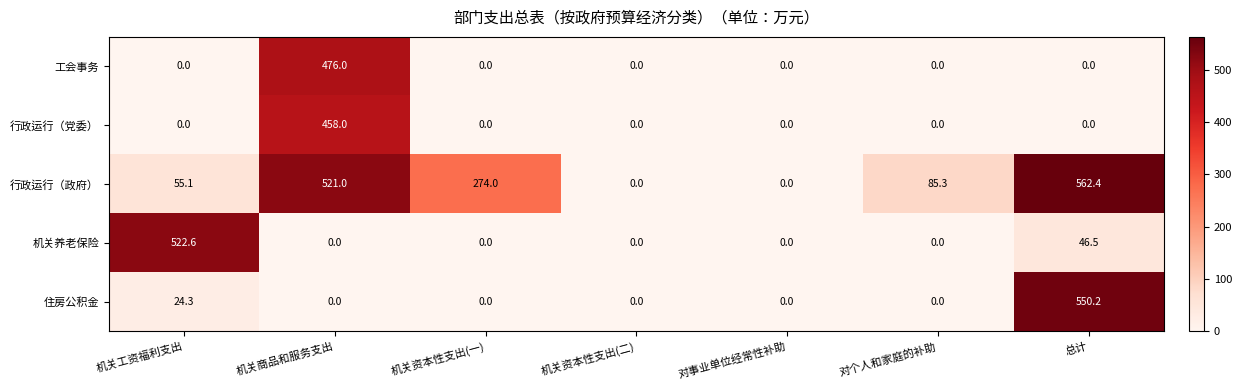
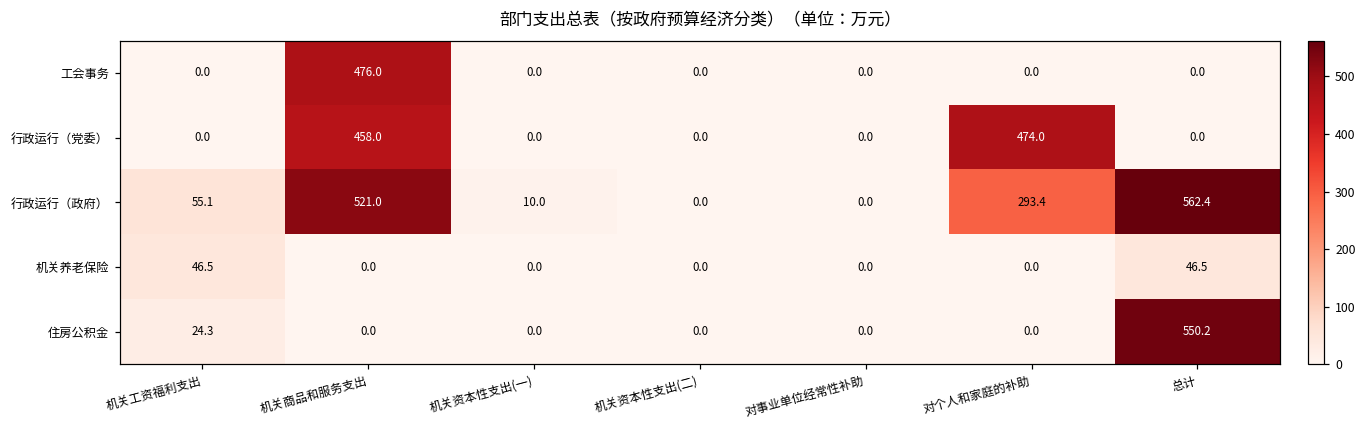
  {
    "工会事务": {
      "机关工资福利支出": 0.0,
      "机关商品和服务支出": 476.0,
      "机关资本性支出(一)": 0.0,
      "机关资本性支出(二)": 0.0,
      "对事业单位经常性补助": 0.0,
      "对个人和家庭的补助": 0.0,
      "总计": 0.0
    },
    "行政运行（党委）": {
      "机关工资福利支出": 0.0,
      "机关商品和服务支出": 458.0,
      "机关资本性支出(一)": 0.0,
      "机关资本性支出(二)": 0.0,
      "对事业单位经常性补助": 0.0,
-     "对个人和家庭的补助": 0.0,
+     "对个人和家庭的补助": 474.0,
      "总计": 0.0
    },
    "行政运行（政府）": {
      "机关工资福利支出": 55.1,
      "机关商品和服务支出": 521.0,
-     "机关资本性支出(一)": 274.0,
+     "机关资本性支出(一)": 10.0,
      "机关资本性支出(二)": 0.0,
      "对事业单位经常性补助": 0.0,
-     "对个人和家庭的补助": 85.3,
+     "对个人和家庭的补助": 293.4,
      "总计": 562.4
    },
    "机关养老保险": {
-     "机关工资福利支出": 522.6,
+     "机关工资福利支出": 46.5,
      "机关商品和服务支出": 0.0,
      "机关资本性支出(一)": 0.0,
      "机关资本性支出(二)": 0.0,
      "对事业单位经常性补助": 0.0,
      "对个人和家庭的补助": 0.0,
      "总计": 46.5
    },
    "住房公积金": {
      "机关工资福利支出": 24.3,
      "机关商品和服务支出": 0.0,
      "机关资本性支出(一)": 0.0,
      "机关资本性支出(二)": 0.0,
      "对事业单位经常性补助": 0.0,
      "对个人和家庭的补助": 0.0,
      "总计": 550.2
    }
  }
